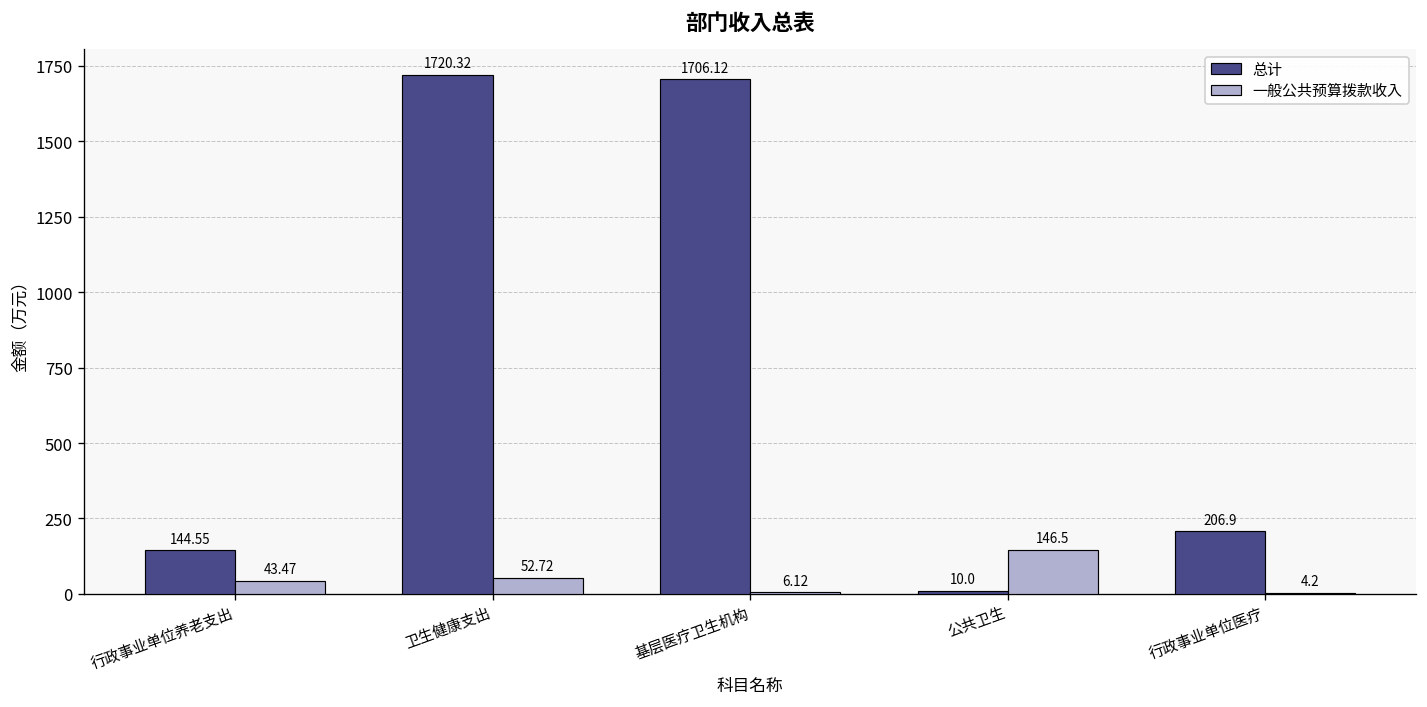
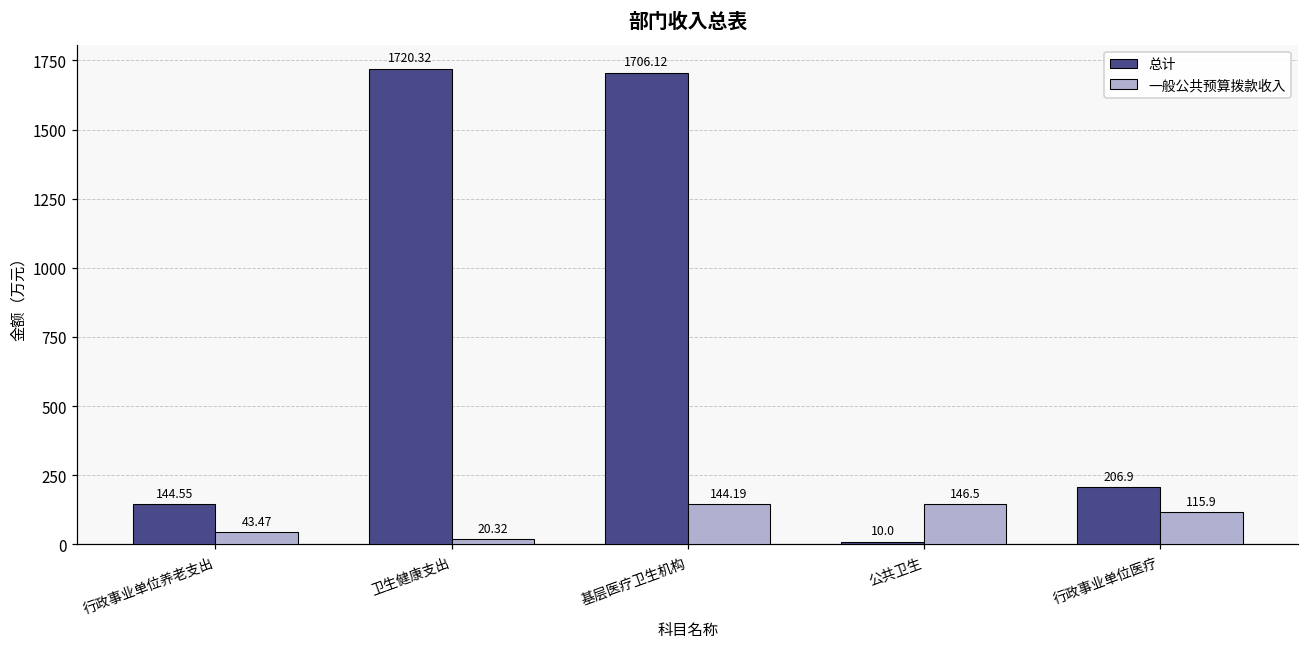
  {
    "总计": {
      "行政事业单位养老支出": 144.55,
      "卫生健康支出": 1720.32,
      "基层医疗卫生机构": 1706.12,
      "公共卫生": 10.0,
      "行政事业单位医疗": 206.9
    },
    "一般公共预算拨款收入": {
      "行政事业单位养老支出": 43.47,
-     "卫生健康支出": 52.72,
-     "基层医疗卫生机构": 6.12,
+     "卫生健康支出": 20.32,
+     "基层医疗卫生机构": 144.19,
      "公共卫生": 146.5,
-     "行政事业单位医疗": 4.2
+     "行政事业单位医疗": 115.9
    }
  }
